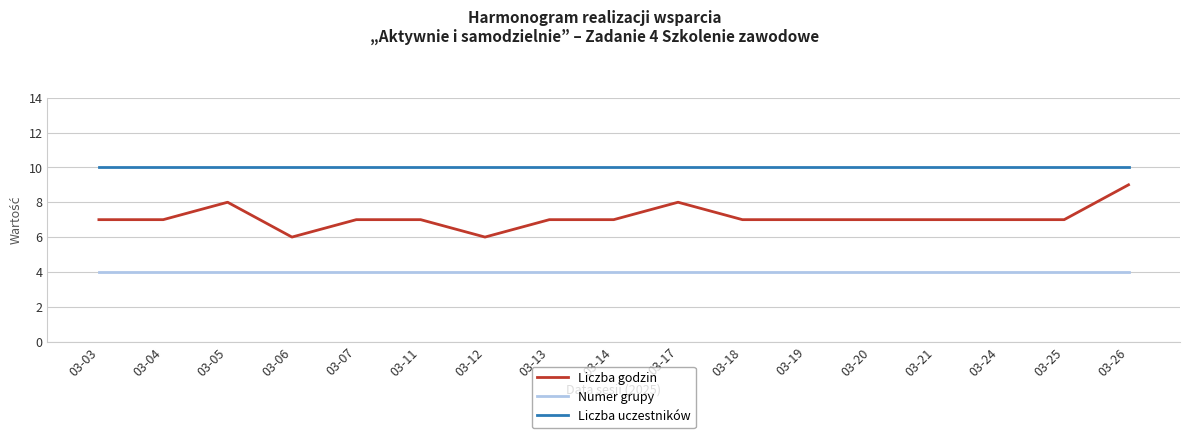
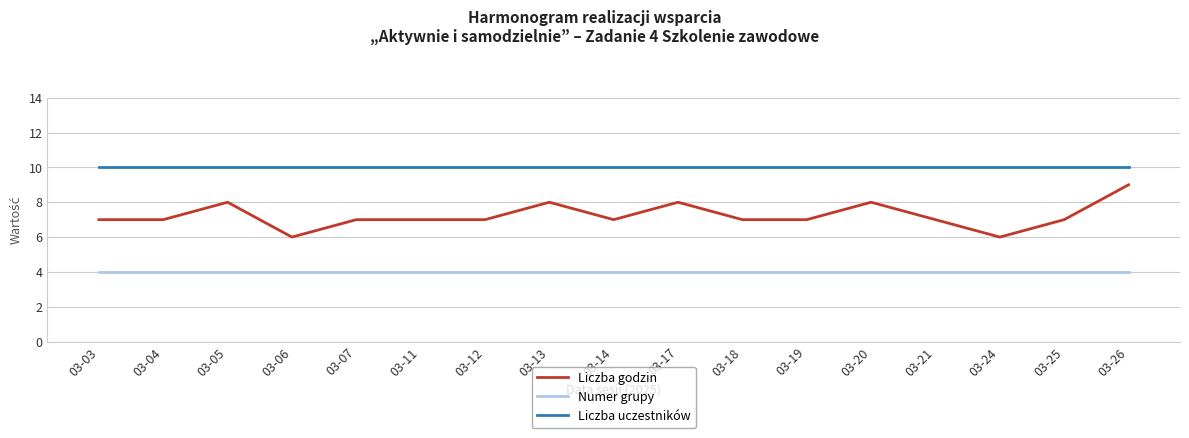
  {
    "Liczba godzin": {
      "03-03": 7,
      "03-04": 7,
      "03-05": 8,
      "03-06": 6,
      "03-07": 7,
      "03-11": 7,
-     "03-12": 6,
-     "03-13": 7,
+     "03-12": 7,
+     "03-13": 8,
      "03-14": 7,
      "03-17": 8,
      "03-18": 7,
      "03-19": 7,
-     "03-20": 7,
+     "03-20": 8,
      "03-21": 7,
-     "03-24": 7,
+     "03-24": 6,
      "03-25": 7,
      "03-26": 9
    },
    "Numer grupy": {
      "03-03": 4,
      "03-04": 4,
      "03-05": 4,
      "03-06": 4,
      "03-07": 4,
      "03-11": 4,
      "03-12": 4,
      "03-13": 4,
      "03-14": 4,
      "03-17": 4,
      "03-18": 4,
      "03-19": 4,
      "03-20": 4,
      "03-21": 4,
      "03-24": 4,
      "03-25": 4,
      "03-26": 4
    },
    "Liczba uczestników": {
      "03-03": 10,
      "03-04": 10,
      "03-05": 10,
      "03-06": 10,
      "03-07": 10,
      "03-11": 10,
      "03-12": 10,
      "03-13": 10,
      "03-14": 10,
      "03-17": 10,
      "03-18": 10,
      "03-19": 10,
      "03-20": 10,
      "03-21": 10,
      "03-24": 10,
      "03-25": 10,
      "03-26": 10
    }
  }
